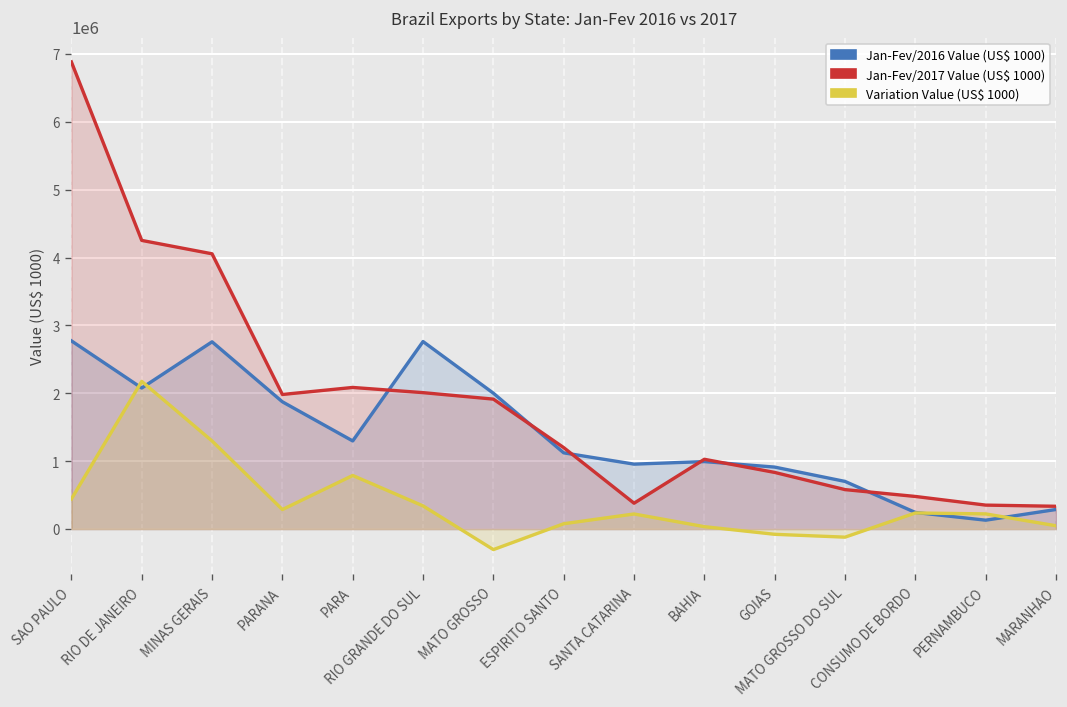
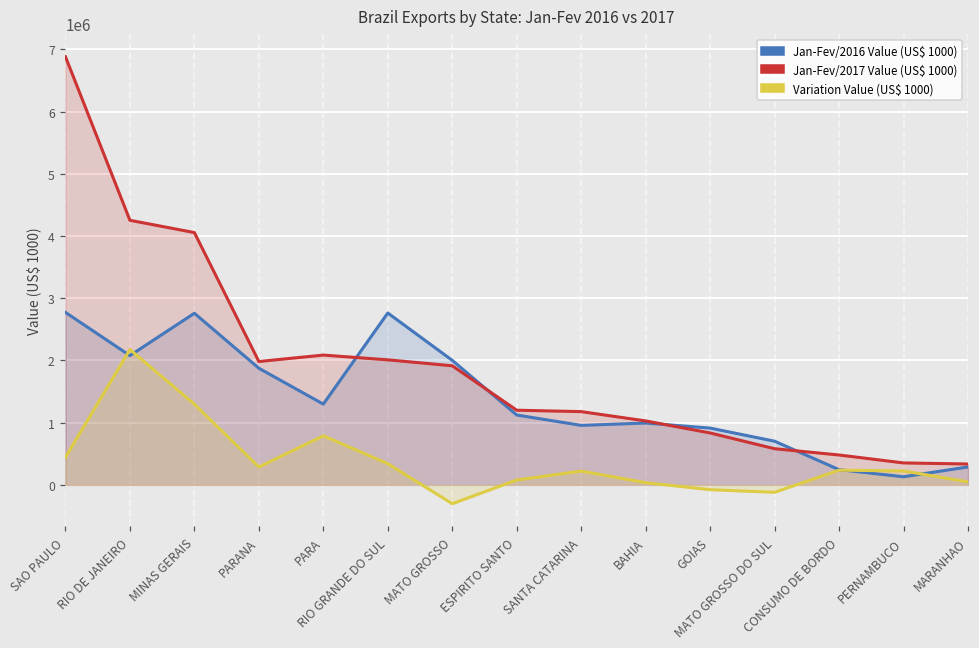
  {
    "Jan-Fev/2016 Value (US$ 1000)": {
      "SAO PAULO": 2800000,
      "RIO DE JANEIRO": 2100000,
      "MINAS GERAIS": 2800000,
      "PARANA": 1900000,
      "PARA": 1300000,
      "RIO GRANDE DO SUL": 2800000,
      "MATO GROSSO": 2000000,
      "ESPIRITO SANTO": 1100000,
      "SANTA CATARINA": 1000000,
      "GOIAS": 900000,
      "MATO GROSSO DO SUL": 700000,
      "PERNAMBUCO": 100000,
      "MARANHAO": 300000
    },
    "Jan-Fev/2017 Value (US$ 1000)": {
      "SAO PAULO": 6900000,
      "RIO DE JANEIRO": 4300000,
      "MINAS GERAIS": 4100000,
      "PARANA": 2000000,
      "PARA": 2100000,
      "RIO GRANDE DO SUL": 2000000,
      "MATO GROSSO": 1900000,
      "ESPIRITO SANTO": 1200000,
-     "SANTA CATARINA": 400000,
+     "SANTA CATARINA": 1200000,
      "GOIAS": 800000,
      "MATO GROSSO DO SUL": 600000,
      "CONSUMO DE BORDO": 500000,
      "PERNAMBUCO": 400000,
      "MARANHAO": 300000
    }
  }
